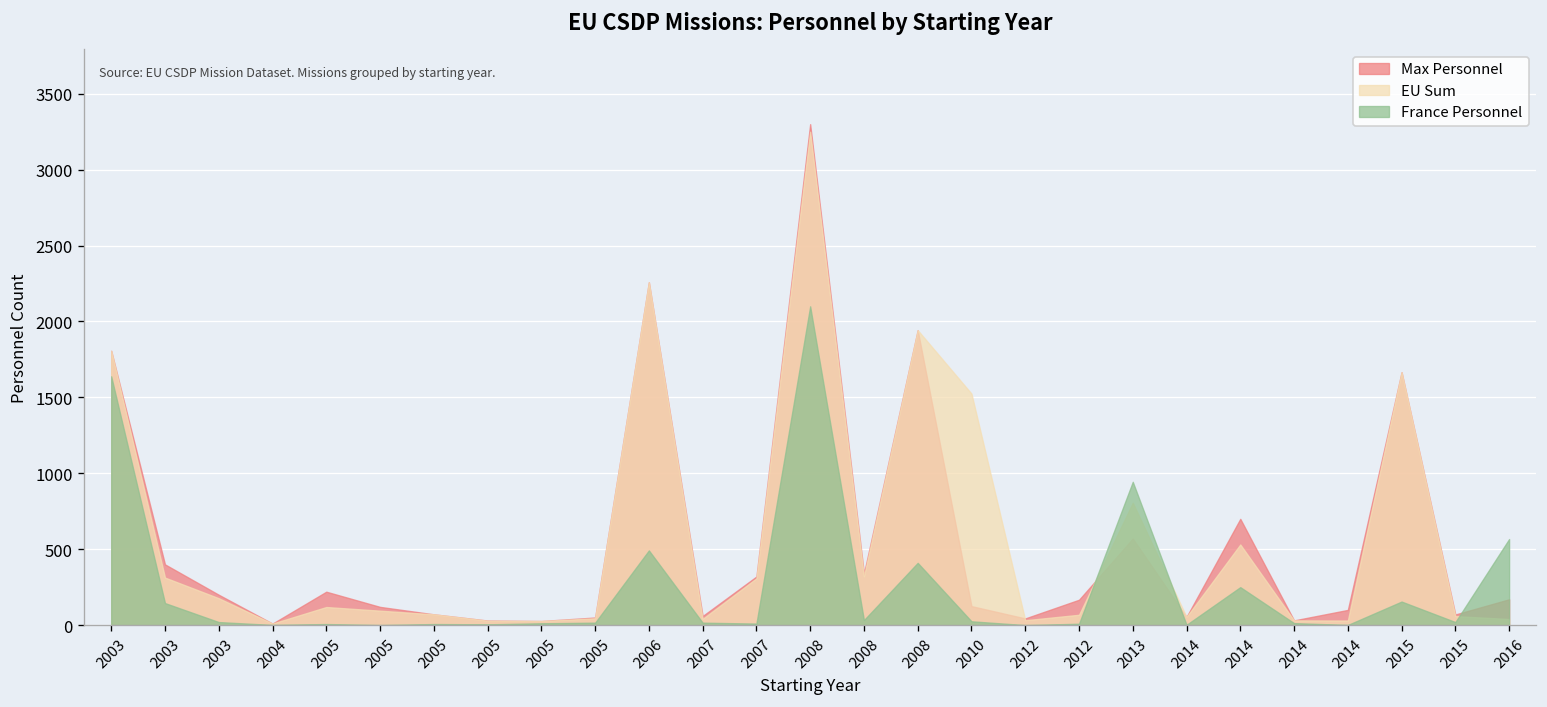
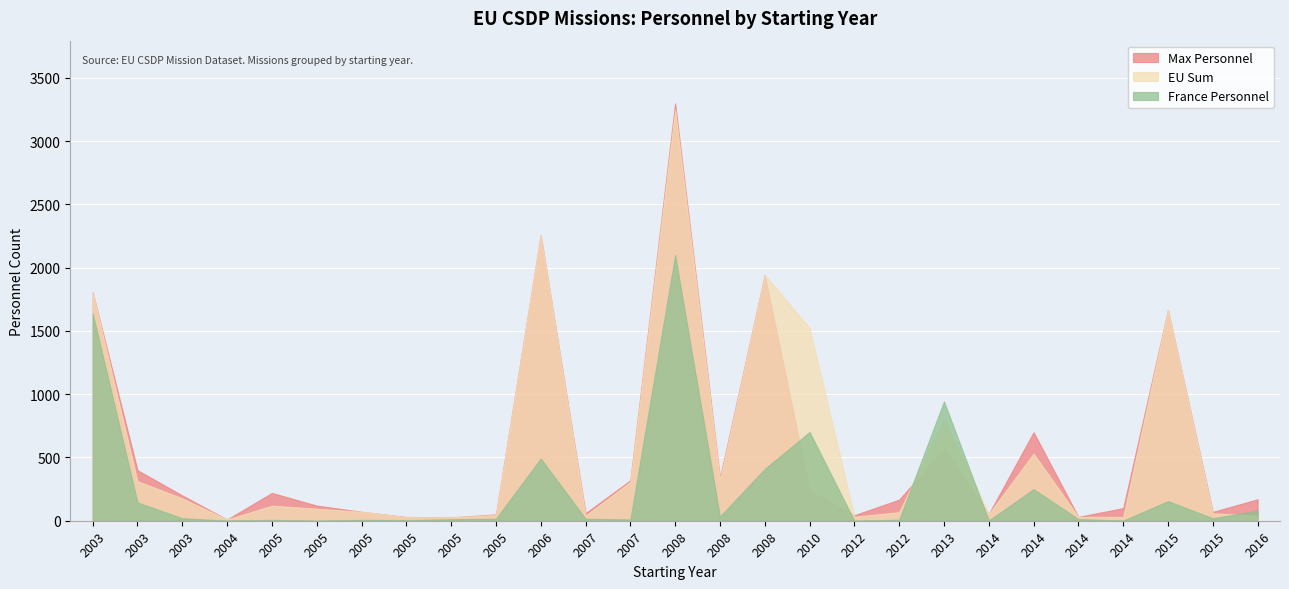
  {
    "Max Personnel": {
-     "2010": 130,
+     "2010": 240,
      "2013": 570,
      "2016": 170
    },
    "EU Sum": {
      "2010": 1530,
      "2013": 810,
      "2016": 40
    },
    "France Personnel": {
      "2006": 490,
-     "2010": 30,
+     "2010": 700,
      "2013": 940,
-     "2016": 570
+     "2016": 80
    }
  }
